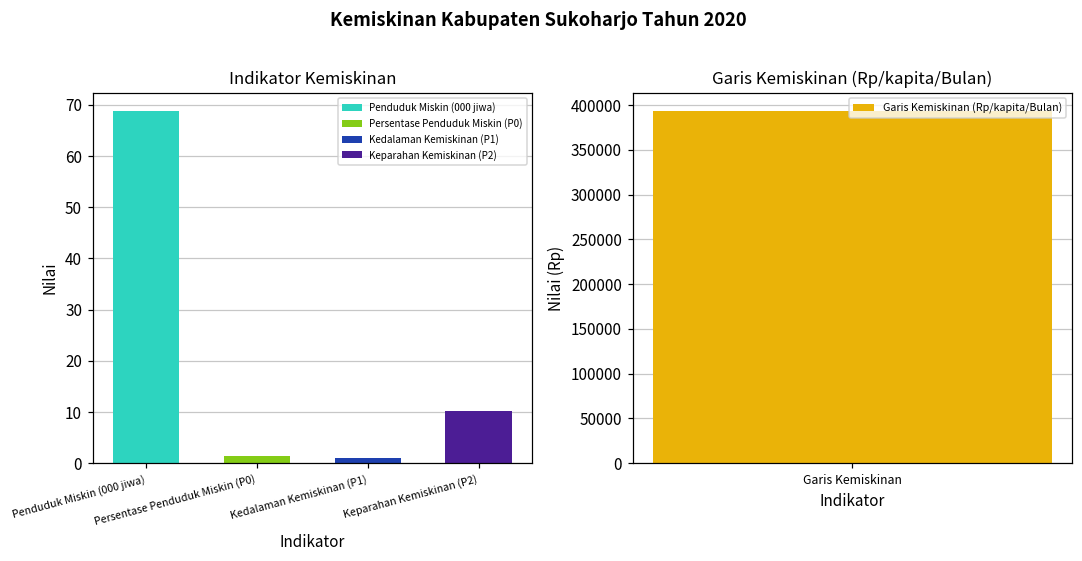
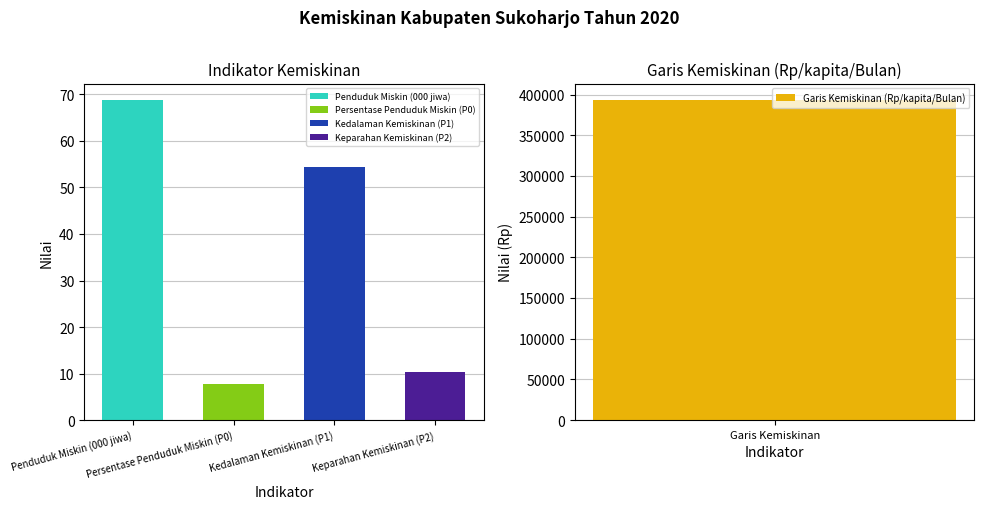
  {
    "Indikator Kemiskinan": {
      "Penduduk Miskin (000 jiwa)": 69,
-     "Persentase Penduduk Miskin (P0)": 1,
-     "Kedalaman Kemiskinan (P1)": 1,
+     "Persentase Penduduk Miskin (P0)": 8,
+     "Kedalaman Kemiskinan (P1)": 54,
      "Keparahan Kemiskinan (P2)": 10
    }
  }
